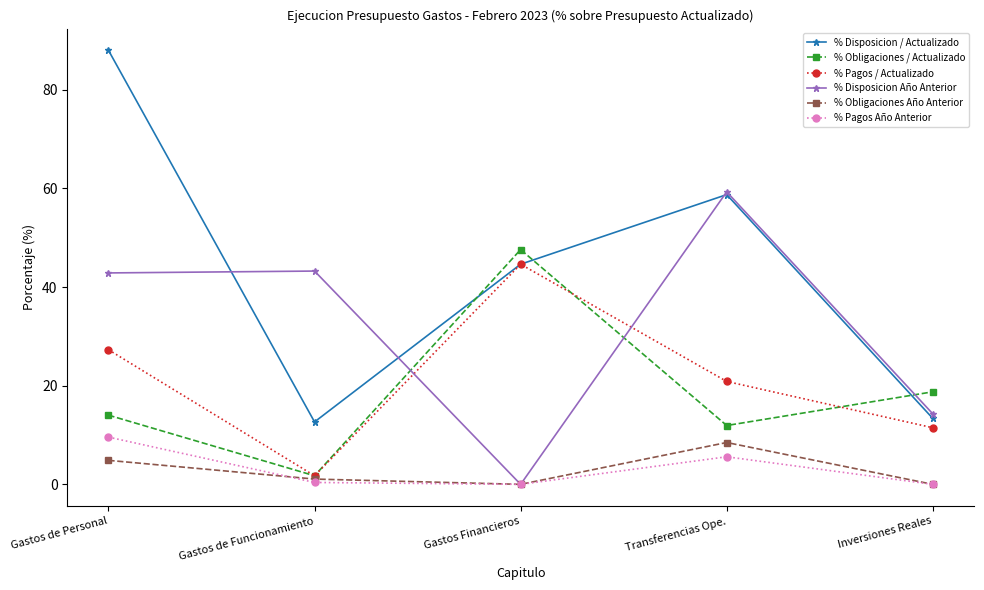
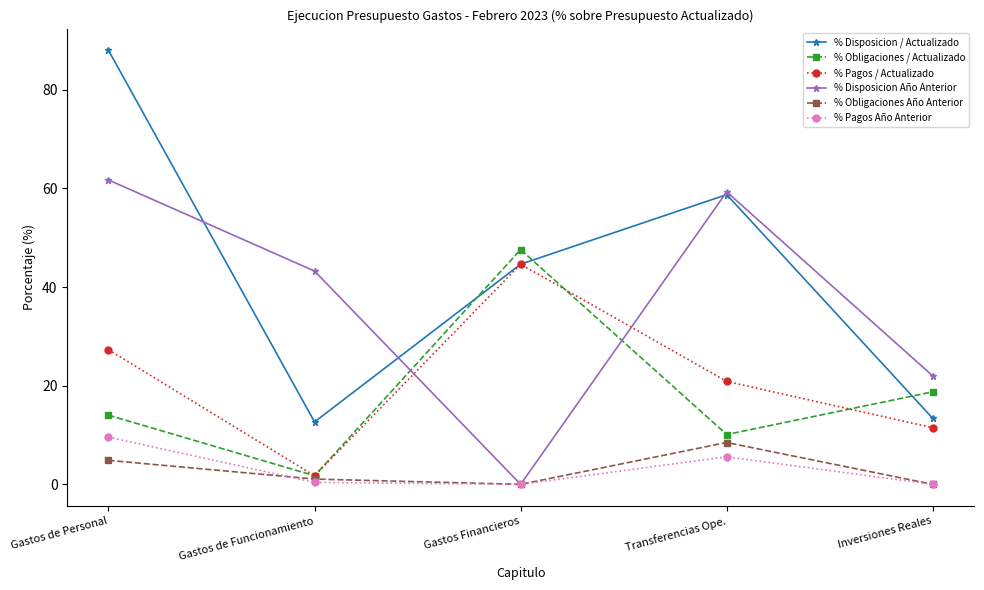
  {
    "% Disposicion / Actualizado": {
      "Gastos de Personal": 88,
      "Gastos de Funcionamiento": 13,
      "Transferencias Ope.": 59,
      "Inversiones Reales": 13
    },
    "% Obligaciones / Actualizado": {
      "Gastos de Personal": 14,
      "Gastos Financieros": 48,
-     "Transferencias Ope.": 12,
+     "Transferencias Ope.": 10,
      "Inversiones Reales": 19
    },
    "% Pagos / Actualizado": {
      "Gastos de Personal": 27,
      "Transferencias Ope.": 21,
      "Inversiones Reales": 11
    },
    "% Disposicion Año Anterior": {
-     "Gastos de Personal": 43,
+     "Gastos de Personal": 62,
      "Gastos de Funcionamiento": 43,
      "Transferencias Ope.": 59,
-     "Inversiones Reales": 14
+     "Inversiones Reales": 22
    },
    "% Obligaciones Año Anterior": {
      "Gastos de Personal": 5,
      "Gastos de Funcionamiento": 1,
      "Transferencias Ope.": 8
    },
    "% Pagos Año Anterior": {
      "Gastos de Personal": 10,
      "Gastos de Funcionamiento": 0,
      "Transferencias Ope.": 6
    }
  }
